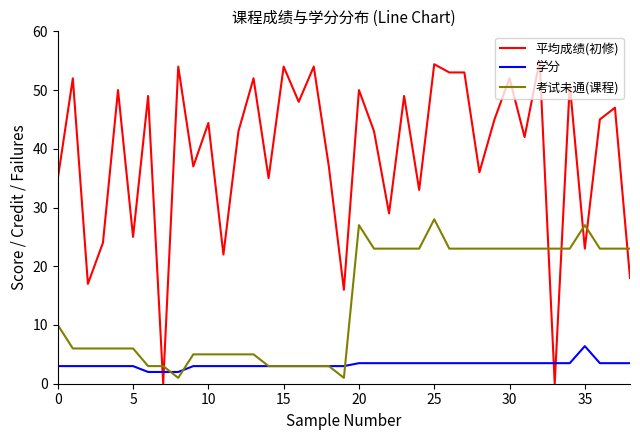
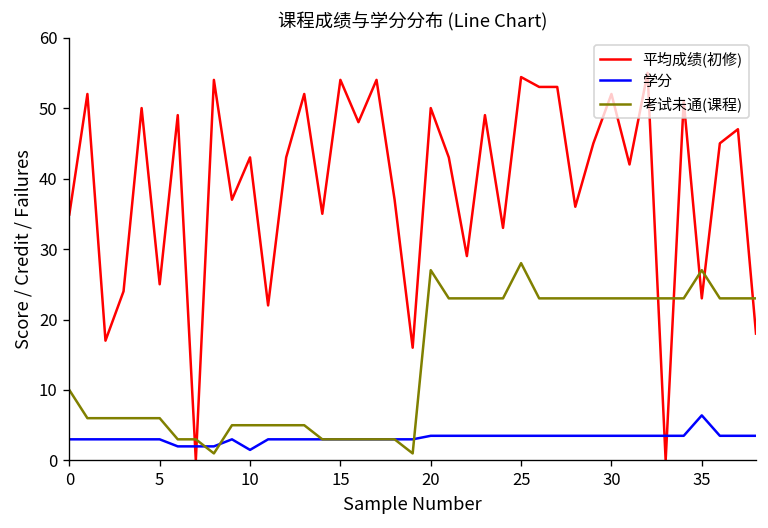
  {
    "平均成绩(初修)": {
      "0": 35,
      "5": 25,
-     "10": 44,
+     "10": 43,
      "15": 54,
      "20": 50,
      "25": 54,
      "35": 23
    },
    "学分": {
      "0": 3,
      "5": 3,
-     "10": 3,
+     "10": 2,
      "20": 4,
      "25": 4,
      "30": 4,
      "35": 6
    },
    "考试未通(课程)": {
      "0": 10,
      "5": 6,
      "10": 5,
      "20": 27,
      "25": 28,
      "30": 23,
      "35": 27
    }
  }
